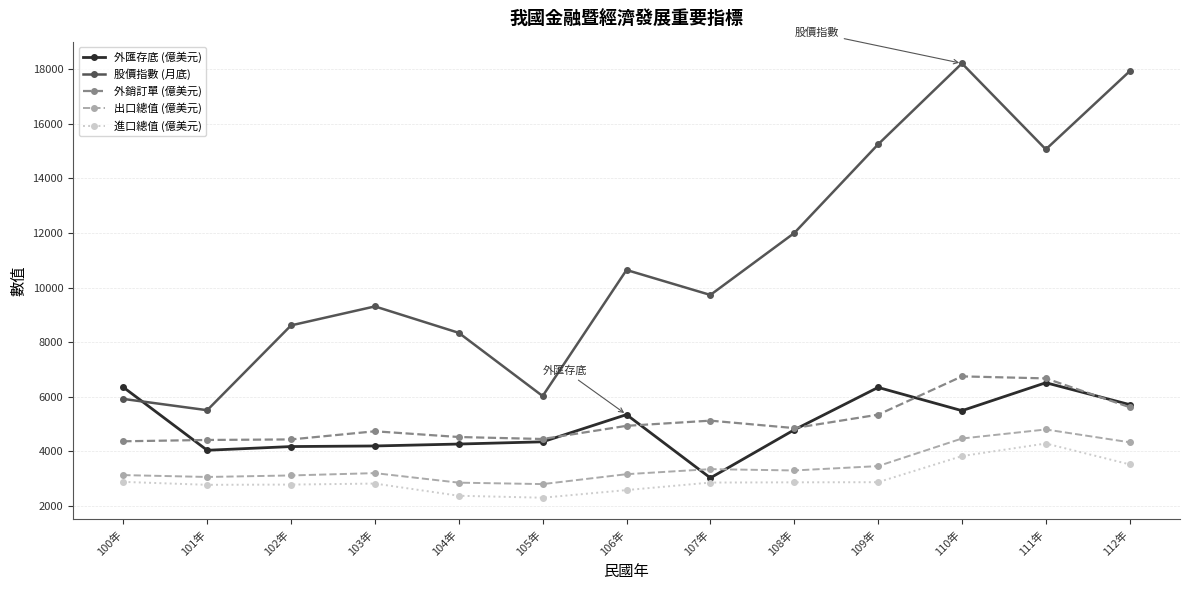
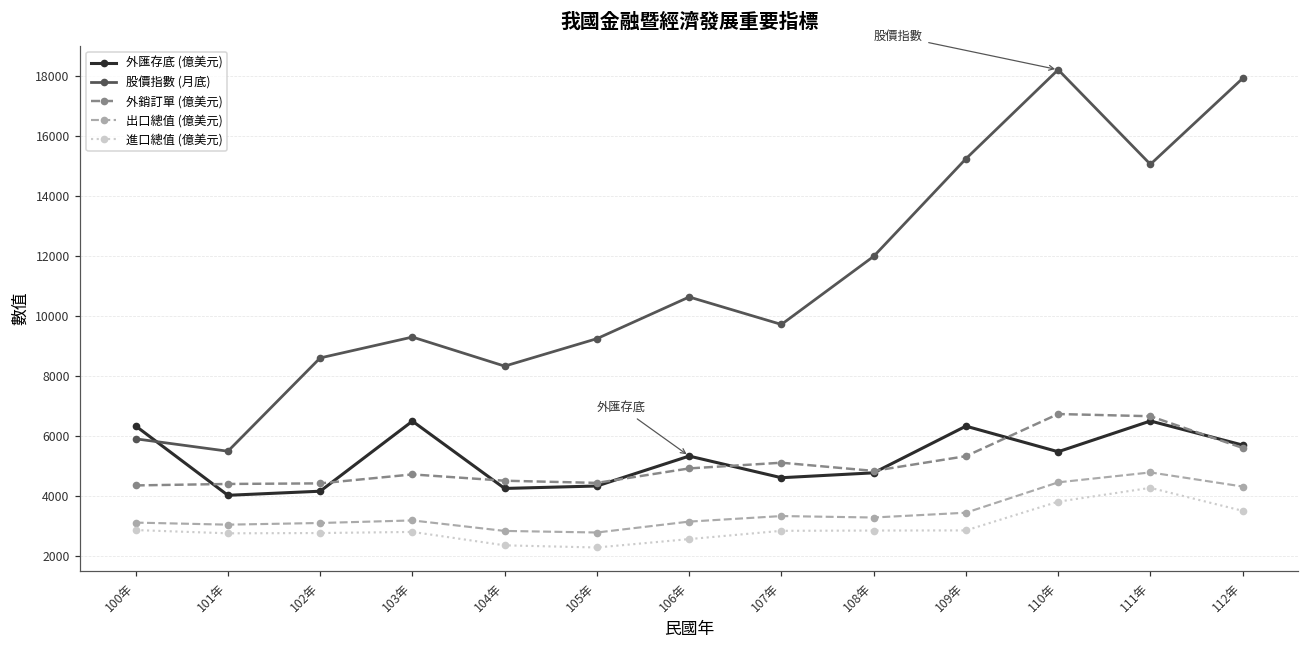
  {
    "外匯存底 (億美元)": {
      "100年": 6300,
      "101年": 4000,
      "102年": 4200,
-     "103年": 4200,
+     "103年": 6500,
      "104年": 4300,
      "105年": 4300,
      "106年": 5300,
-     "107年": 3000,
+     "107年": 4600,
      "109年": 6300,
      "110年": 5500,
      "111年": 6500,
      "112年": 5700
    },
    "股價指數 (月底)": {
      "100年": 5900,
      "101年": 5500,
      "102年": 8600,
      "103年": 9300,
      "104年": 8300,
-     "105年": 6000,
+     "105年": 9300,
      "106年": 10600,
      "107年": 9700,
      "108年": 12000,
      "109年": 15200,
      "110年": 18200,
      "111年": 15100,
      "112年": 17900
    }
  }
